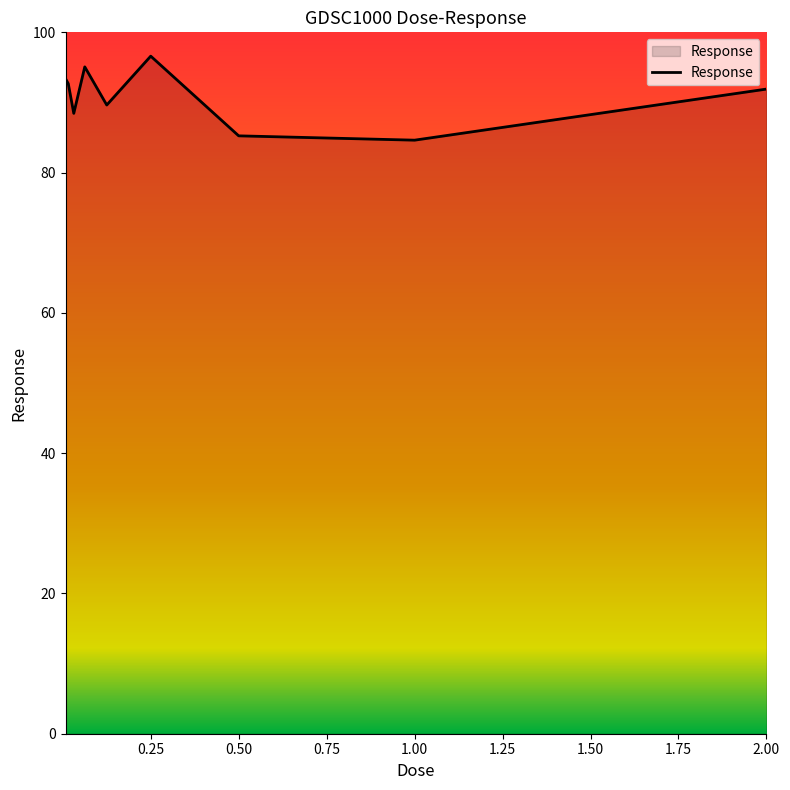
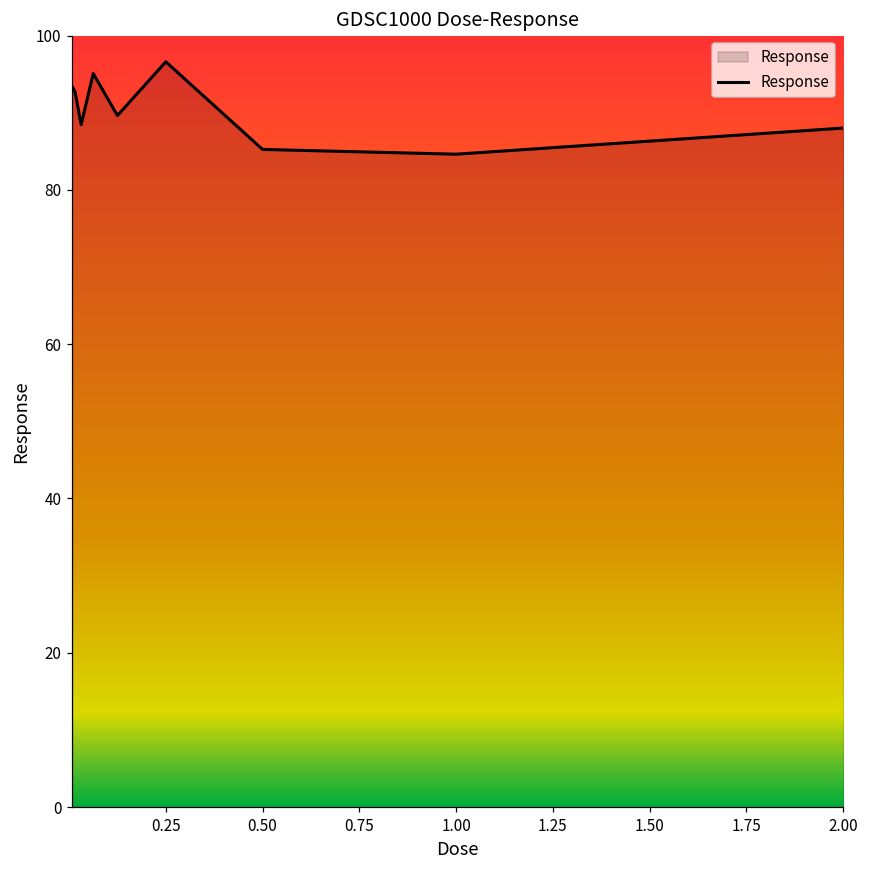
  {
    "0.25": 97,
    "0.50": 85,
    "1.00": 85,
-   "2.00": 92
+   "2.00": 88
  }
